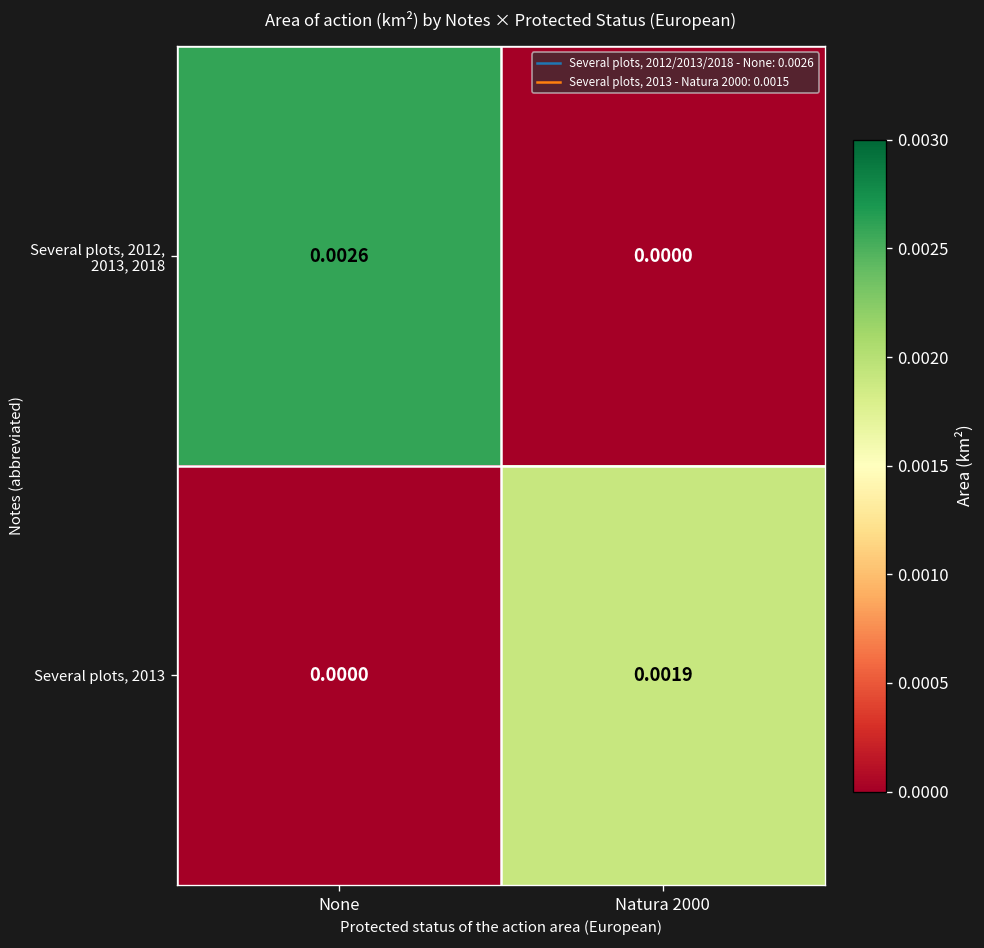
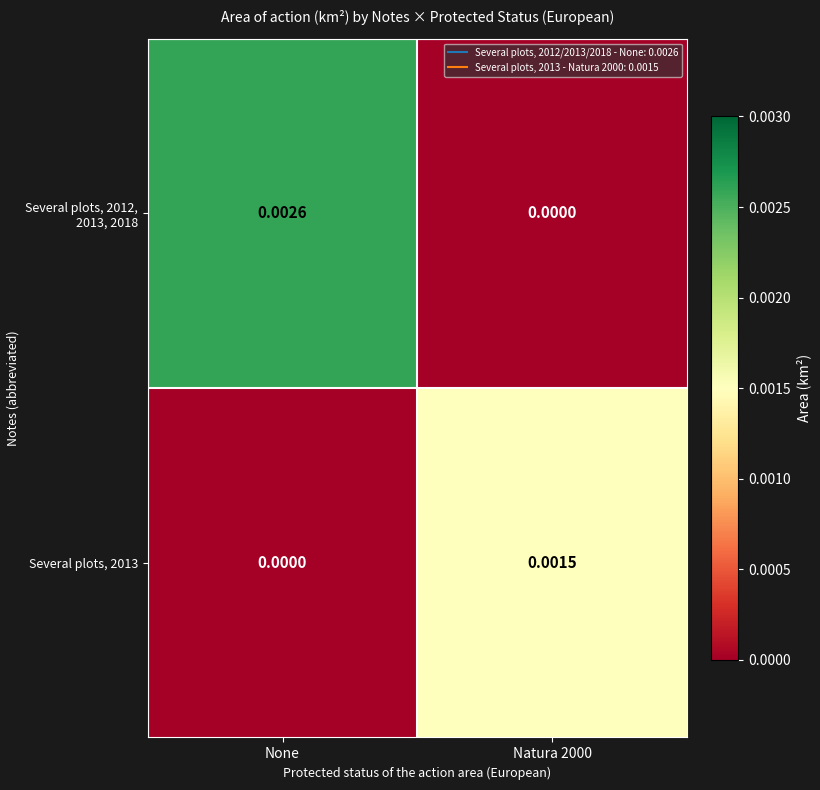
  {
    "Several plots, 2012, 2013, 2018": {
      "None": 0.0026,
      "Natura 2000": 0.0000
    },
    "Several plots, 2013": {
      "None": 0.0000,
-     "Natura 2000": 0.0019
+     "Natura 2000": 0.0015
    }
  }
